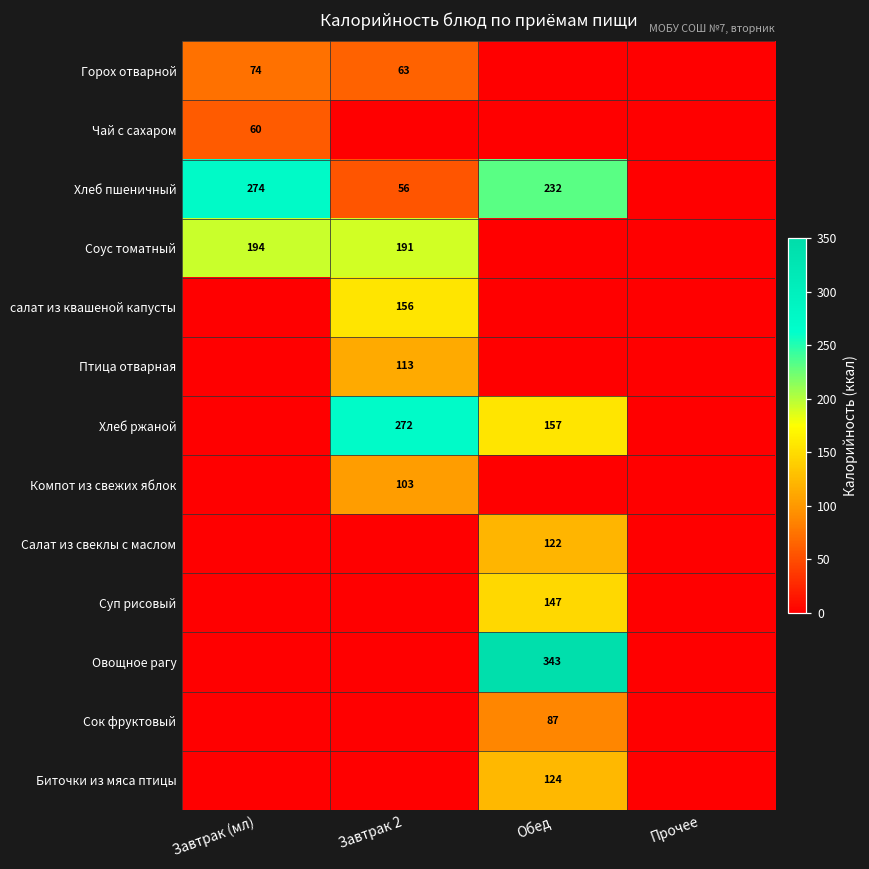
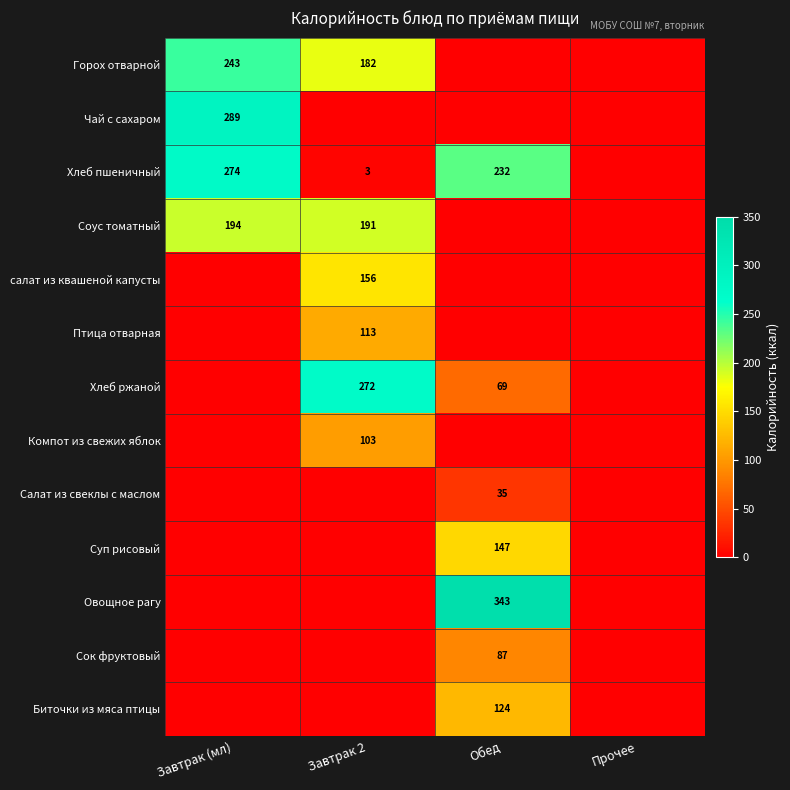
  {
    "Горох отварной": {
-     "Завтрак (мл)": 74,
-     "Завтрак 2": 63
+     "Завтрак (мл)": 243,
+     "Завтрак 2": 182
    },
    "Чай с сахаром": {
-     "Завтрак (мл)": 60
+     "Завтрак (мл)": 289
    },
    "Хлеб пшеничный": {
      "Завтрак (мл)": 274,
-     "Завтрак 2": 56,
+     "Завтрак 2": 3,
      "Обед": 232
    },
    "Соус томатный": {
      "Завтрак (мл)": 194,
      "Завтрак 2": 191
    },
    "салат из квашеной капусты": {
      "Завтрак 2": 156
    },
    "Птица отварная": {
      "Завтрак 2": 113
    },
    "Хлеб ржаной": {
      "Завтрак 2": 272,
-     "Обед": 157
+     "Обед": 69
    },
    "Компот из свежих яблок": {
      "Завтрак 2": 103
    },
    "Салат из свеклы с маслом": {
-     "Обед": 122
+     "Обед": 35
    },
    "Суп рисовый": {
      "Обед": 147
    },
    "Овощное рагу": {
      "Обед": 343
    },
    "Сок фруктовый": {
      "Обед": 87
    },
    "Биточки из мяса птицы": {
      "Обед": 124
    }
  }
